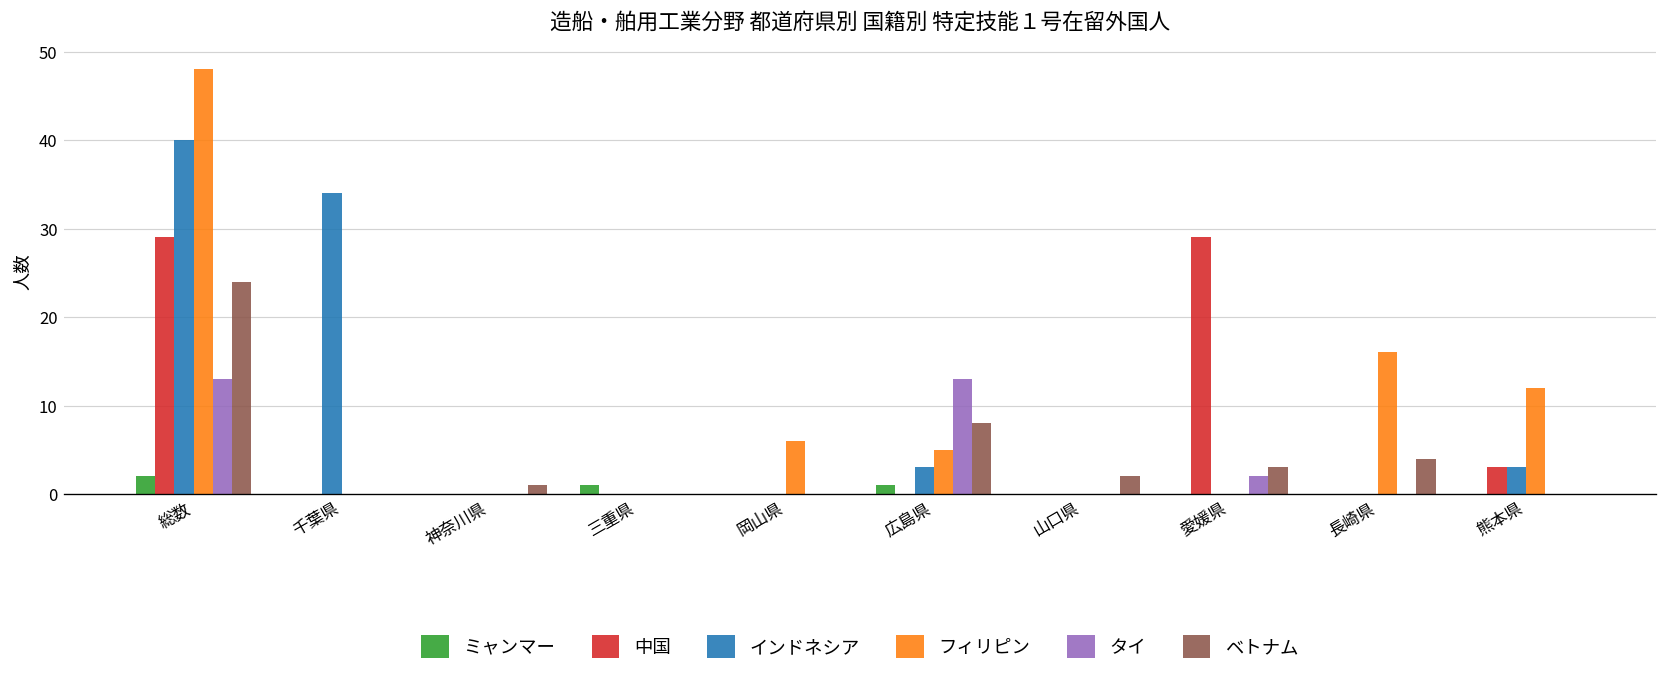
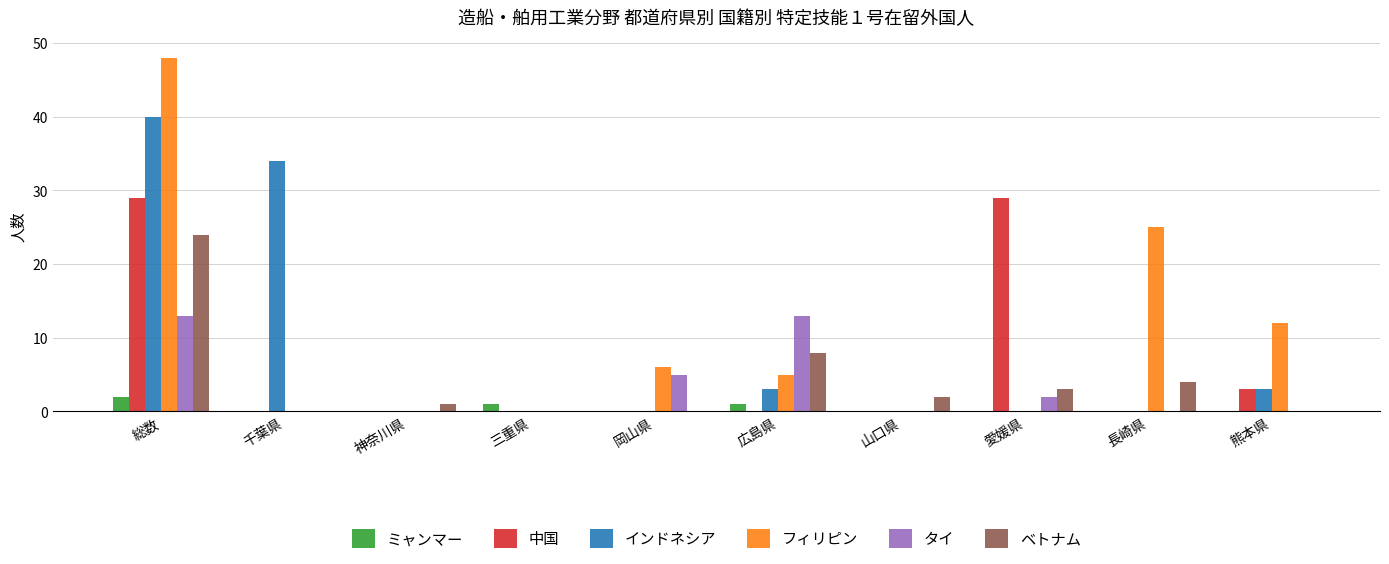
  {
    "ミャンマー": {
      "総数": 2,
      "千葉県": 0,
      "神奈川県": 0,
      "三重県": 1,
      "岡山県": 0,
      "広島県": 1,
      "山口県": 0,
      "愛媛県": 0,
      "長崎県": 0,
      "熊本県": 0
    },
    "中国": {
      "総数": 29,
      "千葉県": 0,
      "神奈川県": 0,
      "三重県": 0,
      "岡山県": 0,
      "広島県": 0,
      "山口県": 0,
      "愛媛県": 29,
      "長崎県": 0,
      "熊本県": 3
    },
    "インドネシア": {
      "総数": 40,
      "千葉県": 34,
      "神奈川県": 0,
      "三重県": 0,
      "岡山県": 0,
      "広島県": 3,
      "山口県": 0,
      "愛媛県": 0,
      "長崎県": 0,
      "熊本県": 3
    },
    "フィリピン": {
      "総数": 48,
      "千葉県": 0,
      "神奈川県": 0,
      "三重県": 0,
      "岡山県": 6,
      "広島県": 5,
      "山口県": 0,
      "愛媛県": 0,
-     "長崎県": 16,
+     "長崎県": 25,
      "熊本県": 12
    },
    "タイ": {
      "総数": 13,
      "千葉県": 0,
      "神奈川県": 0,
      "三重県": 0,
-     "岡山県": 0,
+     "岡山県": 5,
      "広島県": 13,
      "山口県": 0,
      "愛媛県": 2,
      "長崎県": 0,
      "熊本県": 0
    },
    "ベトナム": {
      "総数": 24,
      "千葉県": 0,
      "神奈川県": 1,
      "三重県": 0,
      "岡山県": 0,
      "広島県": 8,
      "山口県": 2,
      "愛媛県": 3,
      "長崎県": 4,
      "熊本県": 0
    }
  }
